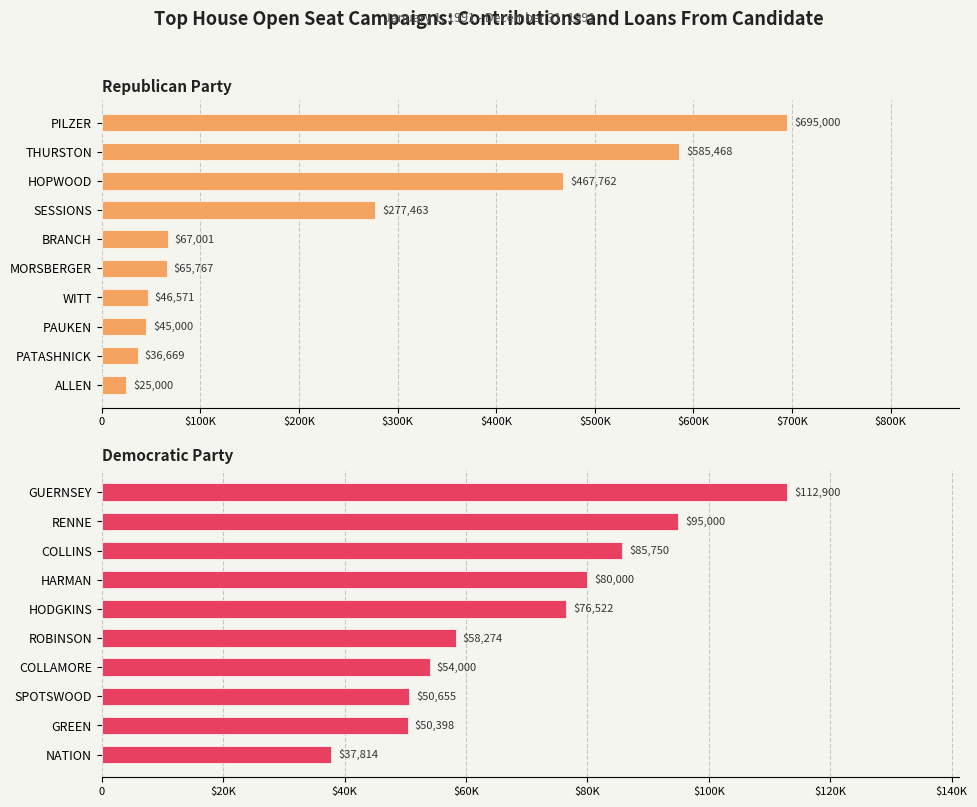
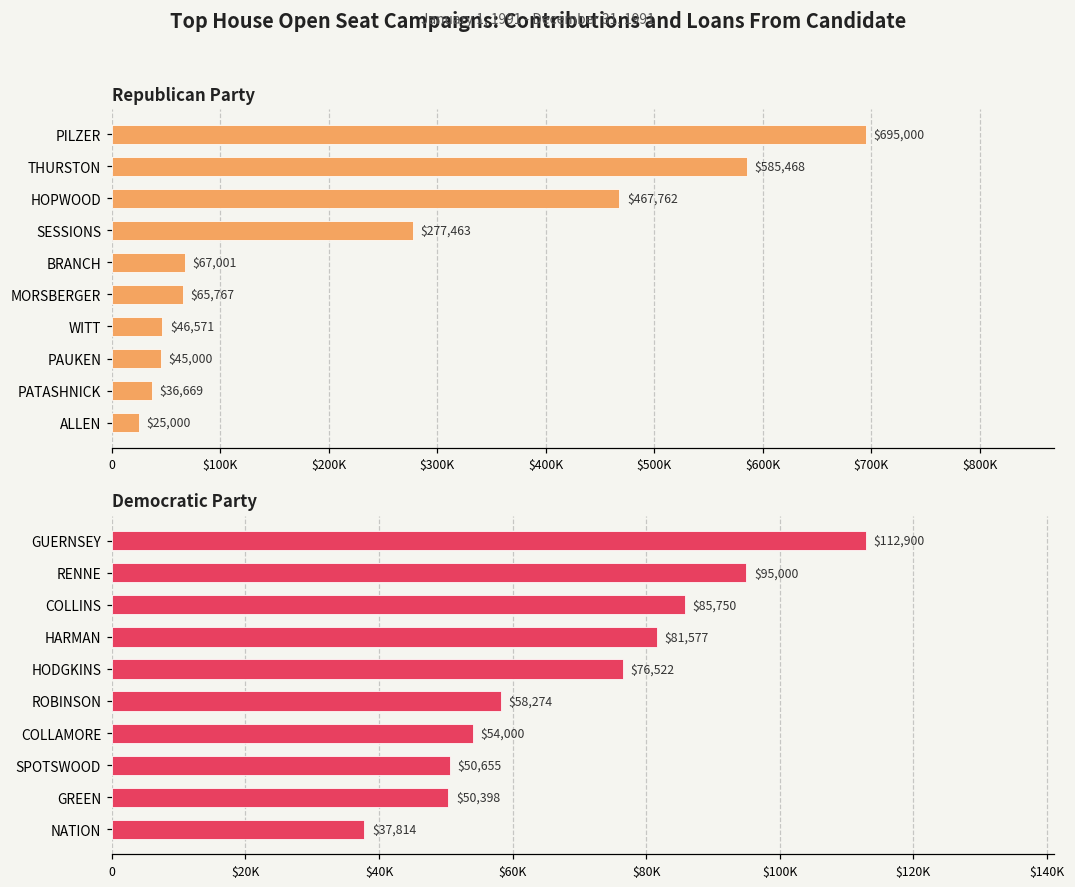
  {
    "Republican Party": {
      "PILZER": "$695,000",
      "THURSTON": "$585,468",
      "HOPWOOD": "$467,762",
      "SESSIONS": "$277,463",
      "BRANCH": "$67,001",
      "MORSBERGER": "$65,767",
      "WITT": "$46,571",
      "PAUKEN": "$45,000",
      "PATASHNICK": "$36,669",
      "ALLEN": "$25,000"
    },
    "Democratic Party": {
      "GUERNSEY": "$112,900",
      "RENNE": "$95,000",
      "COLLINS": "$85,750",
-     "HARMAN": "$80,000",
+     "HARMAN": "$81,577",
      "HODGKINS": "$76,522",
      "ROBINSON": "$58,274",
      "COLLAMORE": "$54,000",
      "SPOTSWOOD": "$50,655",
      "GREEN": "$50,398",
      "NATION": "$37,814"
    }
  }
